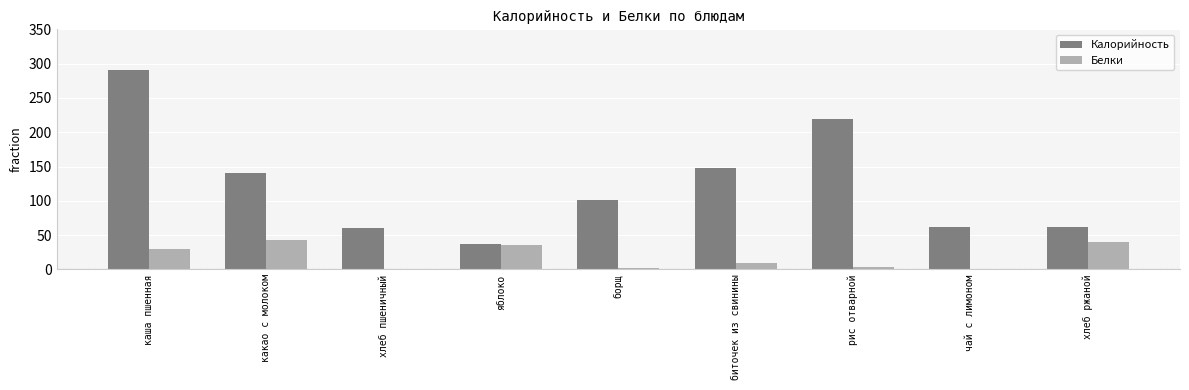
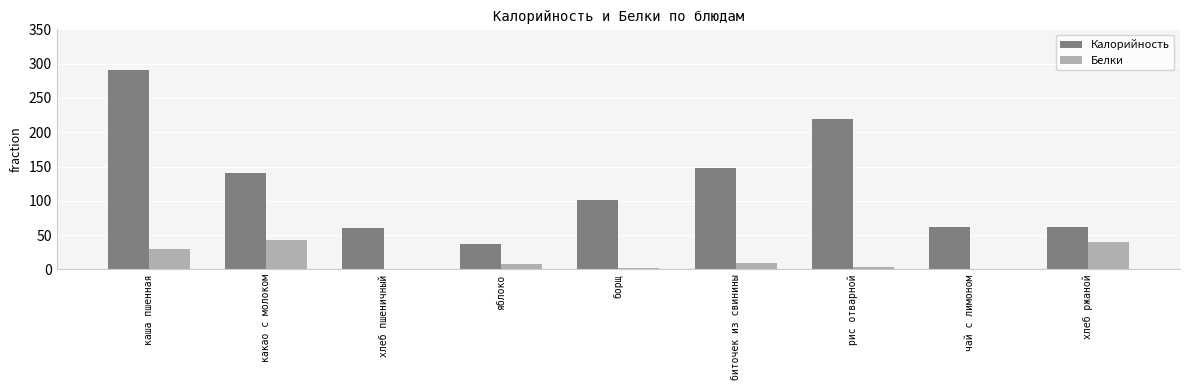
  {
    "Калорийность": {
      "каша пшенная": 290,
      "какао с молоком": 140,
      "хлеб пшеничный": 60,
      "яблоко": 40,
      "борщ": 100,
      "биточек из свинины": 150,
      "рис отварной": 220,
      "чай с лимоном": 60,
      "хлеб ржаной": 60
    },
    "Белки": {
      "каша пшенная": 30,
      "какао с молоком": 40,
-     "яблоко": 40,
+     "яблоко": 10,
      "биточек из свинины": 10,
      "рис отварной": 0,
      "чай с лимоном": 0,
      "хлеб ржаной": 40
    }
  }
